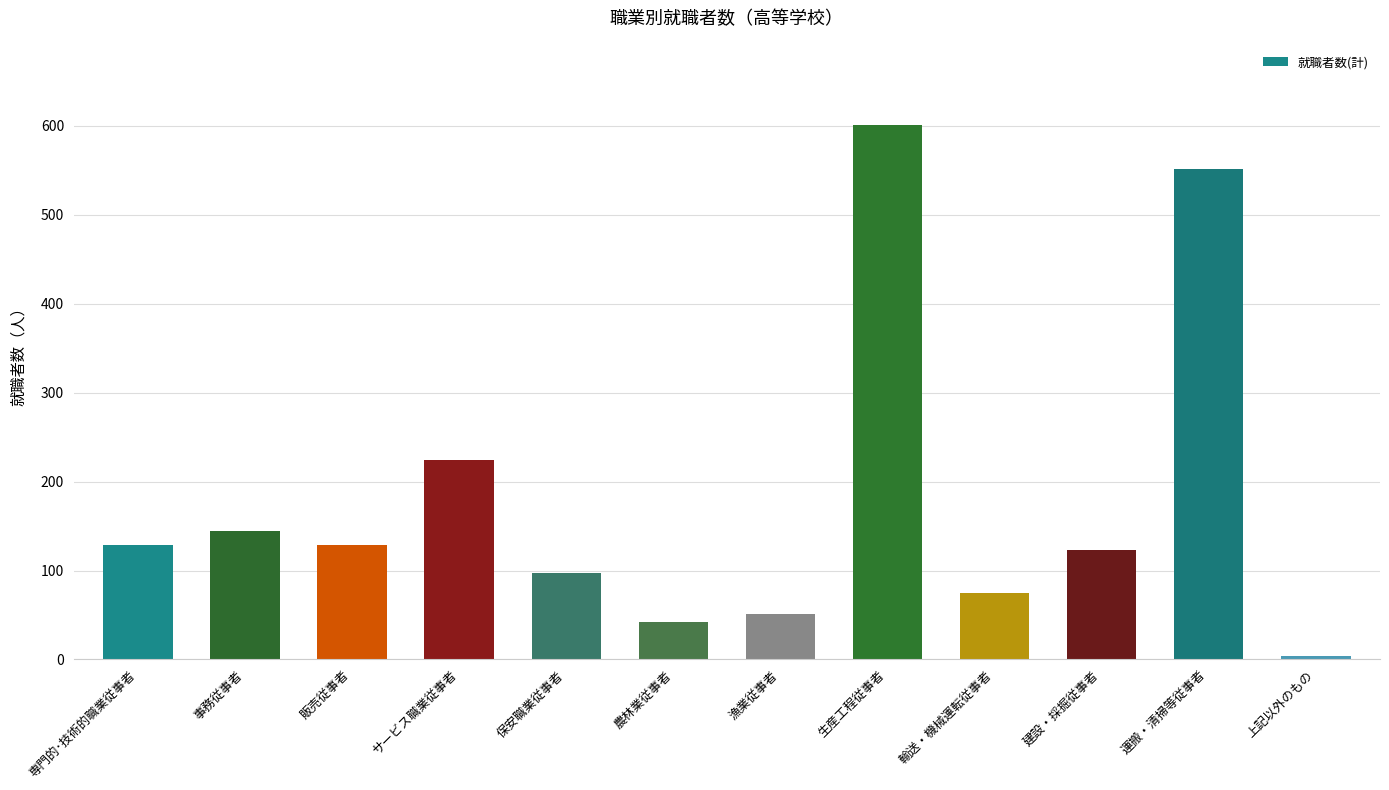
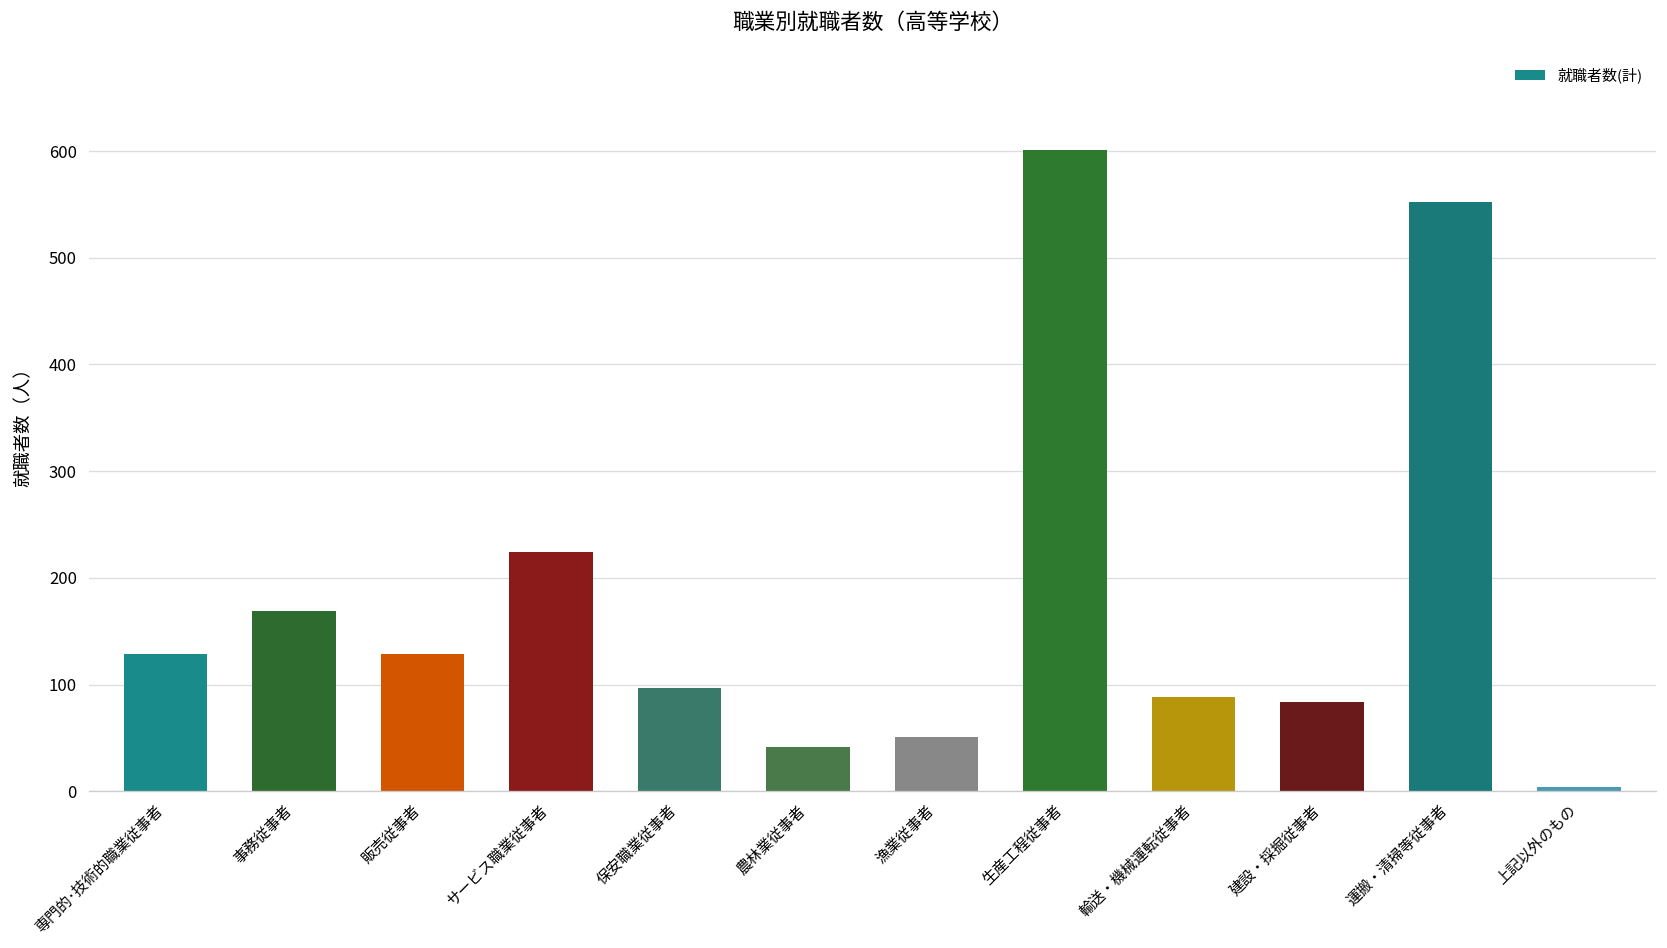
  {
    "専門的･技術的職業従事者": 130,
-   "事務従事者": 140,
+   "事務従事者": 170,
    "販売従事者": 130,
    "サービス職業従事者": 220,
    "保安職業従事者": 100,
    "農林業従事者": 40,
    "漁業従事者": 50,
    "生産工程従事者": 600,
-   "輸送・機械運転従事者": 80,
-   "建設・採掘従事者": 120,
+   "輸送・機械運転従事者": 90,
+   "建設・採掘従事者": 80,
    "運搬・清掃等従事者": 550,
    "上記以外のもの": 0
  }
